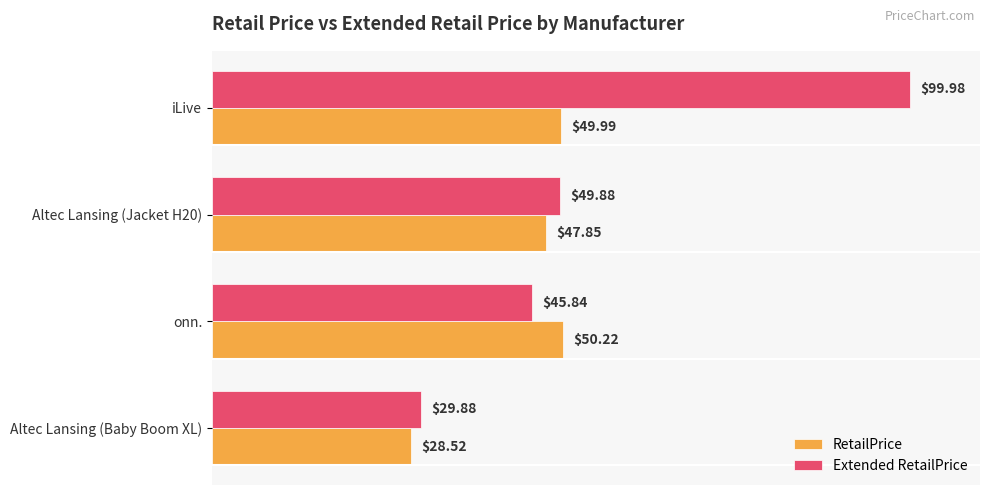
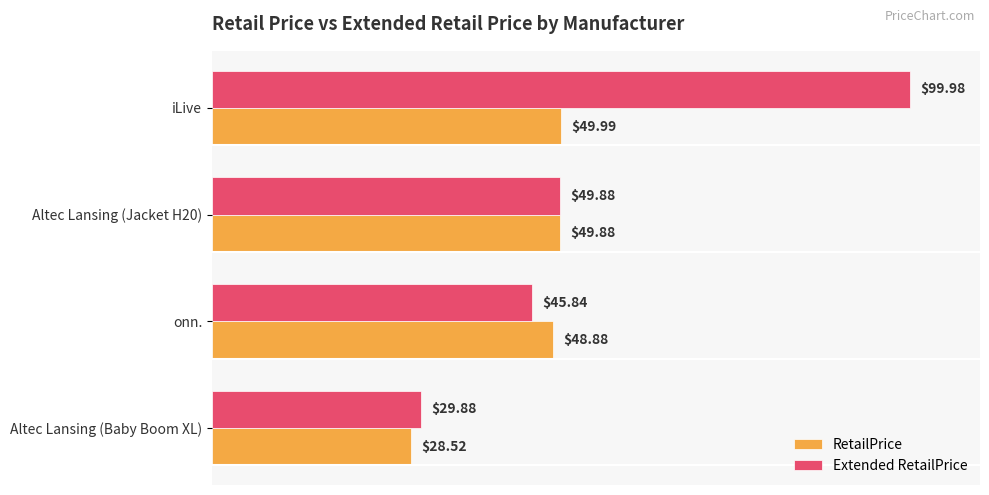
  {
    "RetailPrice": {
      "iLive": "$49.99",
-     "Altec Lansing (Jacket H20)": "$47.85",
-     "onn.": "$50.22",
+     "Altec Lansing (Jacket H20)": "$49.88",
+     "onn.": "$48.88",
      "Altec Lansing (Baby Boom XL)": "$28.52"
    },
    "Extended RetailPrice": {
      "iLive": "$99.98",
      "Altec Lansing (Jacket H20)": "$49.88",
      "onn.": "$45.84",
      "Altec Lansing (Baby Boom XL)": "$29.88"
    }
  }
